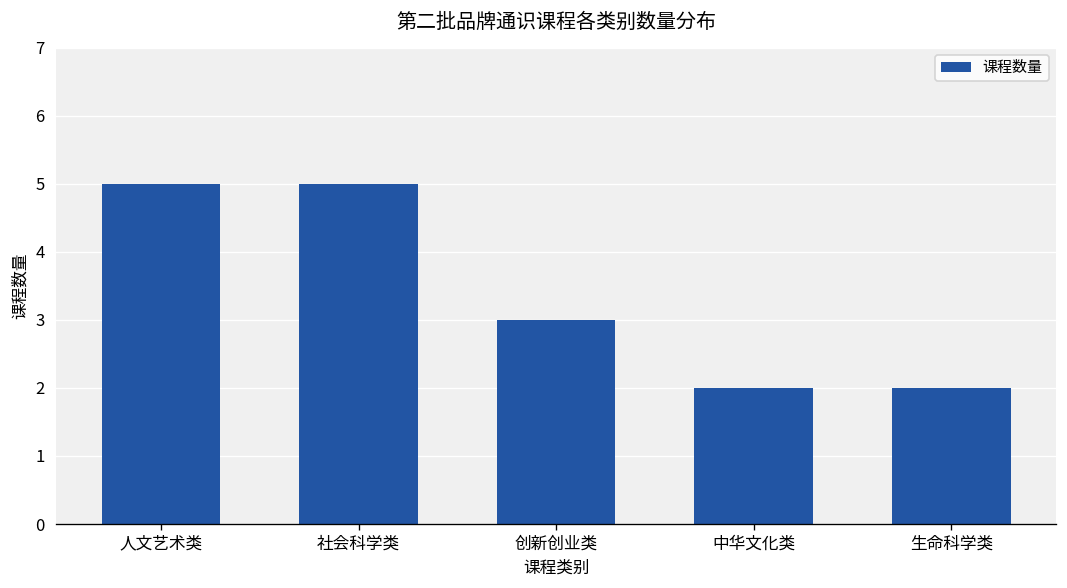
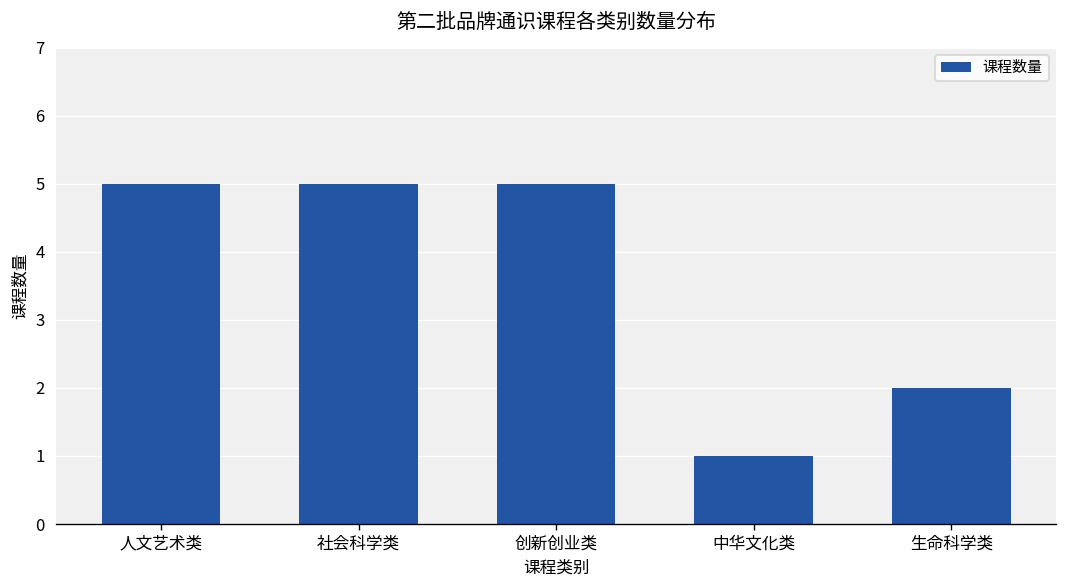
  {
    "人文艺术类": 5,
    "社会科学类": 5,
-   "创新创业类": 3,
-   "中华文化类": 2,
+   "创新创业类": 5,
+   "中华文化类": 1,
    "生命科学类": 2
  }
